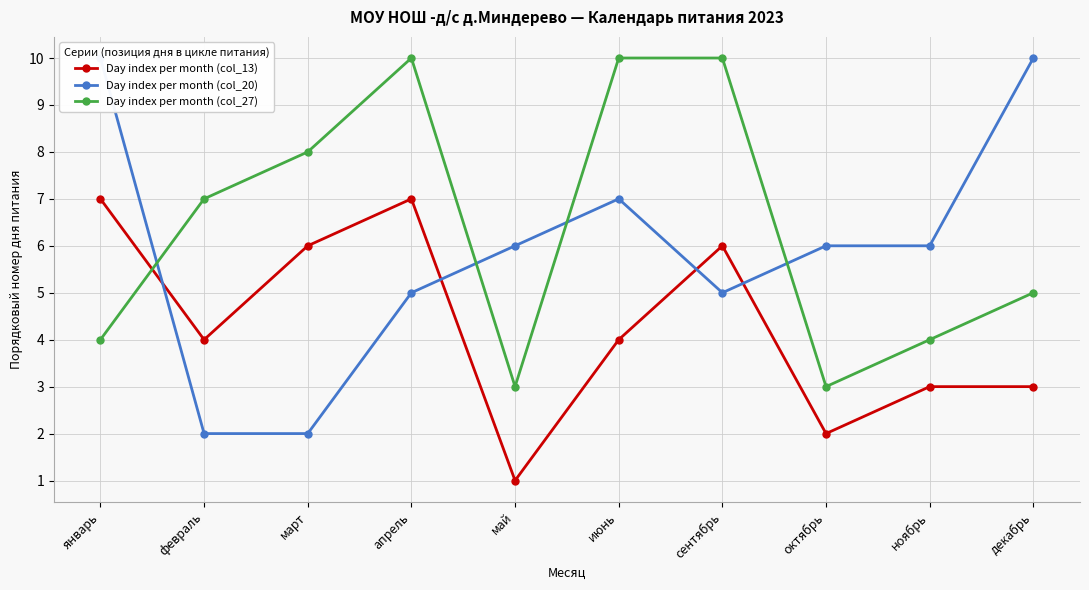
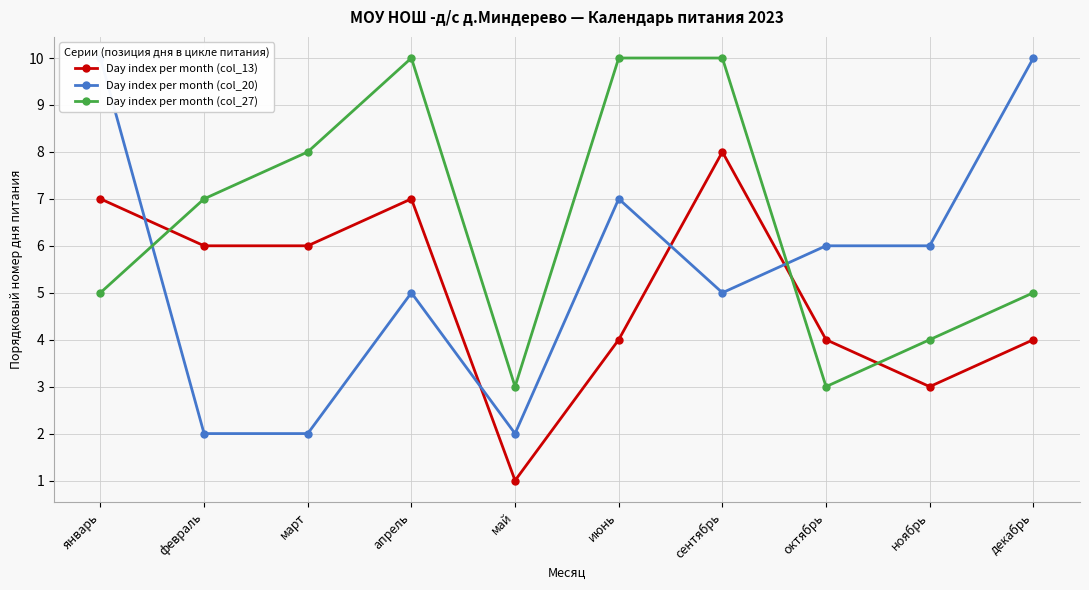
  {
    "Day index per month (col_13)": {
      "январь": 7,
-     "февраль": 4,
+     "февраль": 6,
      "март": 6,
      "апрель": 7,
      "май": 1,
      "июнь": 4,
-     "сентябрь": 6,
-     "октябрь": 2,
+     "сентябрь": 8,
+     "октябрь": 4,
      "ноябрь": 3,
-     "декабрь": 3
+     "декабрь": 4
    },
    "Day index per month (col_20)": {
      "февраль": 2,
      "март": 2,
      "апрель": 5,
-     "май": 6,
+     "май": 2,
      "июнь": 7,
      "сентябрь": 5,
      "октябрь": 6,
      "ноябрь": 6,
      "декабрь": 10
    },
    "Day index per month (col_27)": {
-     "январь": 4,
+     "январь": 5,
      "февраль": 7,
      "март": 8,
      "апрель": 10,
      "май": 3,
      "июнь": 10,
      "сентябрь": 10,
      "октябрь": 3,
      "ноябрь": 4,
      "декабрь": 5
    }
  }
